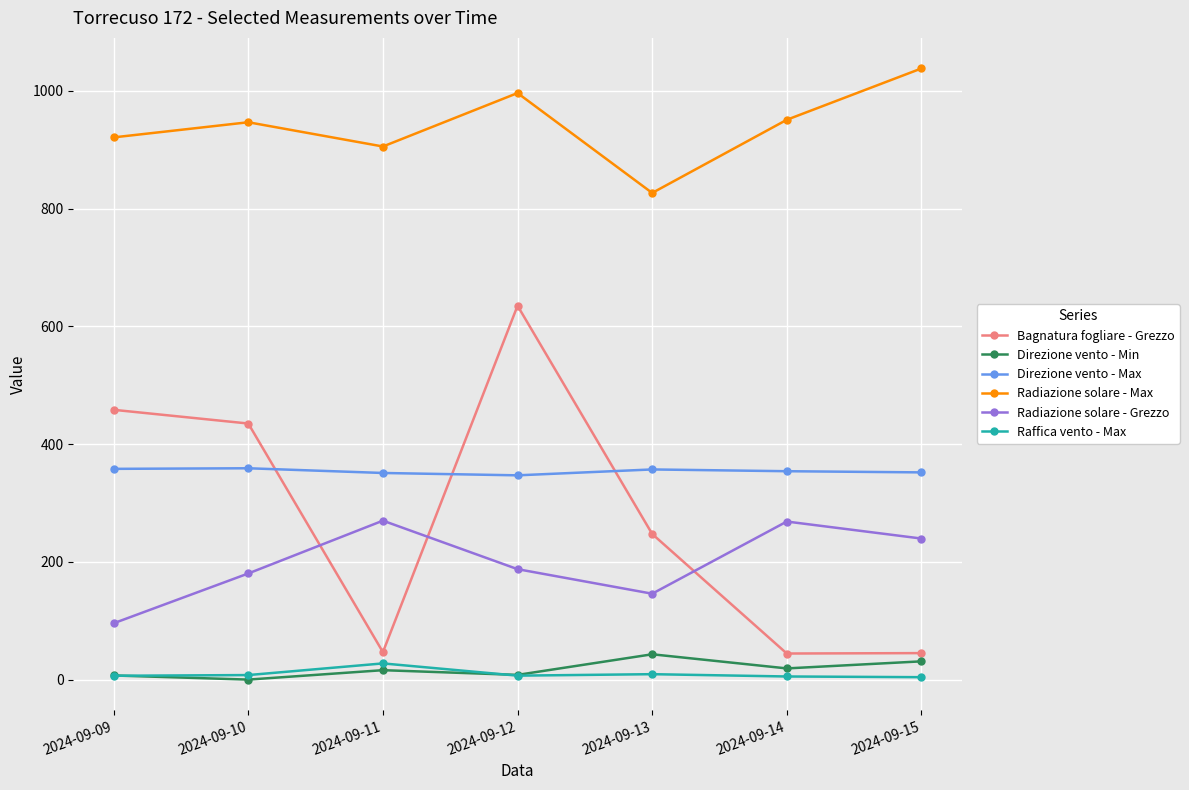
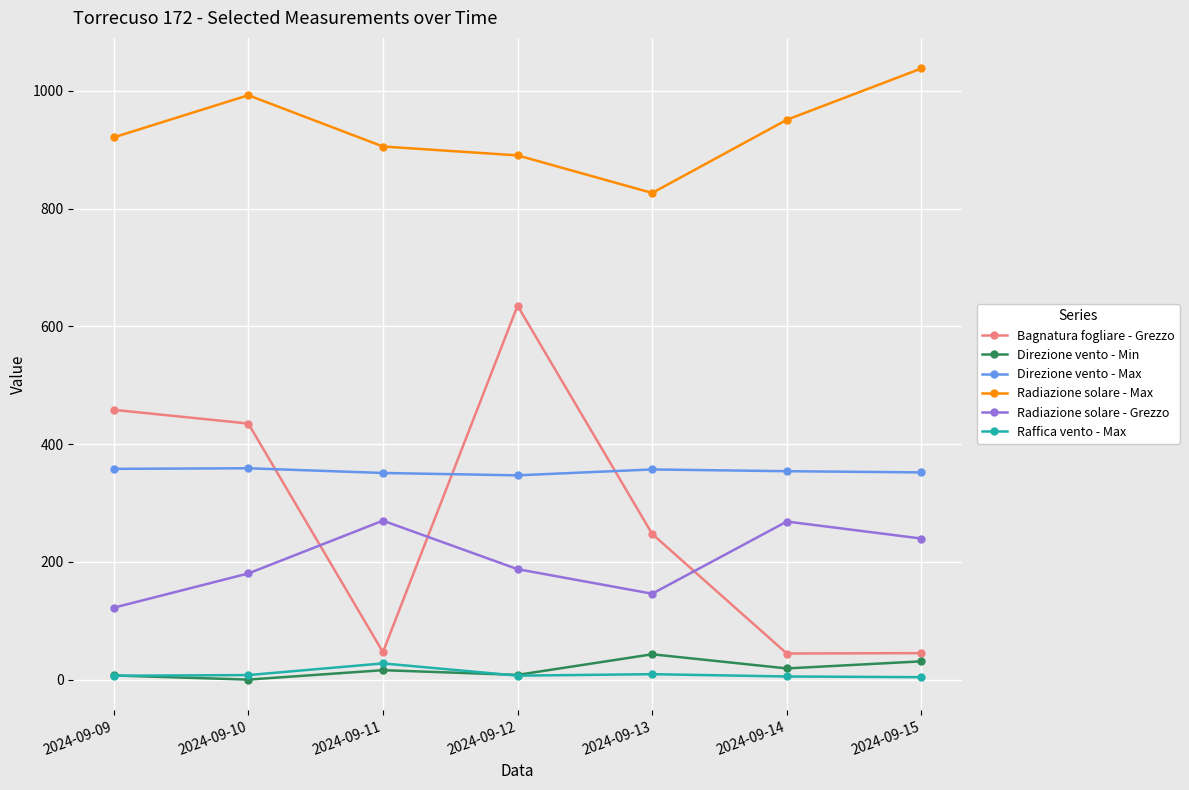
  {
    "Bagnatura fogliare - Grezzo": {
      "2024-09-09": 460,
      "2024-09-10": 440,
      "2024-09-11": 50,
      "2024-09-12": 640,
      "2024-09-13": 250,
      "2024-09-14": 40,
      "2024-09-15": 50
    },
    "Direzione vento - Min": {
      "2024-09-10": 0,
      "2024-09-11": 20,
      "2024-09-13": 40,
      "2024-09-14": 20,
      "2024-09-15": 30
    },
    "Direzione vento - Max": {
      "2024-09-09": 360,
      "2024-09-10": 360,
      "2024-09-11": 350,
      "2024-09-12": 350,
      "2024-09-13": 360,
      "2024-09-14": 350,
      "2024-09-15": 350
    },
    "Radiazione solare - Max": {
      "2024-09-09": 920,
-     "2024-09-10": 950,
+     "2024-09-10": 990,
      "2024-09-11": 910,
-     "2024-09-12": 1000,
+     "2024-09-12": 890,
      "2024-09-13": 830,
      "2024-09-14": 950,
      "2024-09-15": 1040
    },
    "Radiazione solare - Grezzo": {
-     "2024-09-09": 100,
+     "2024-09-09": 120,
      "2024-09-10": 180,
      "2024-09-11": 270,
      "2024-09-12": 190,
      "2024-09-13": 150,
      "2024-09-14": 270,
      "2024-09-15": 240
    },
    "Raffica vento - Max": {
      "2024-09-10": 10,
      "2024-09-11": 30,
      "2024-09-13": 10,
      "2024-09-14": 10,
      "2024-09-15": 0
    }
  }
